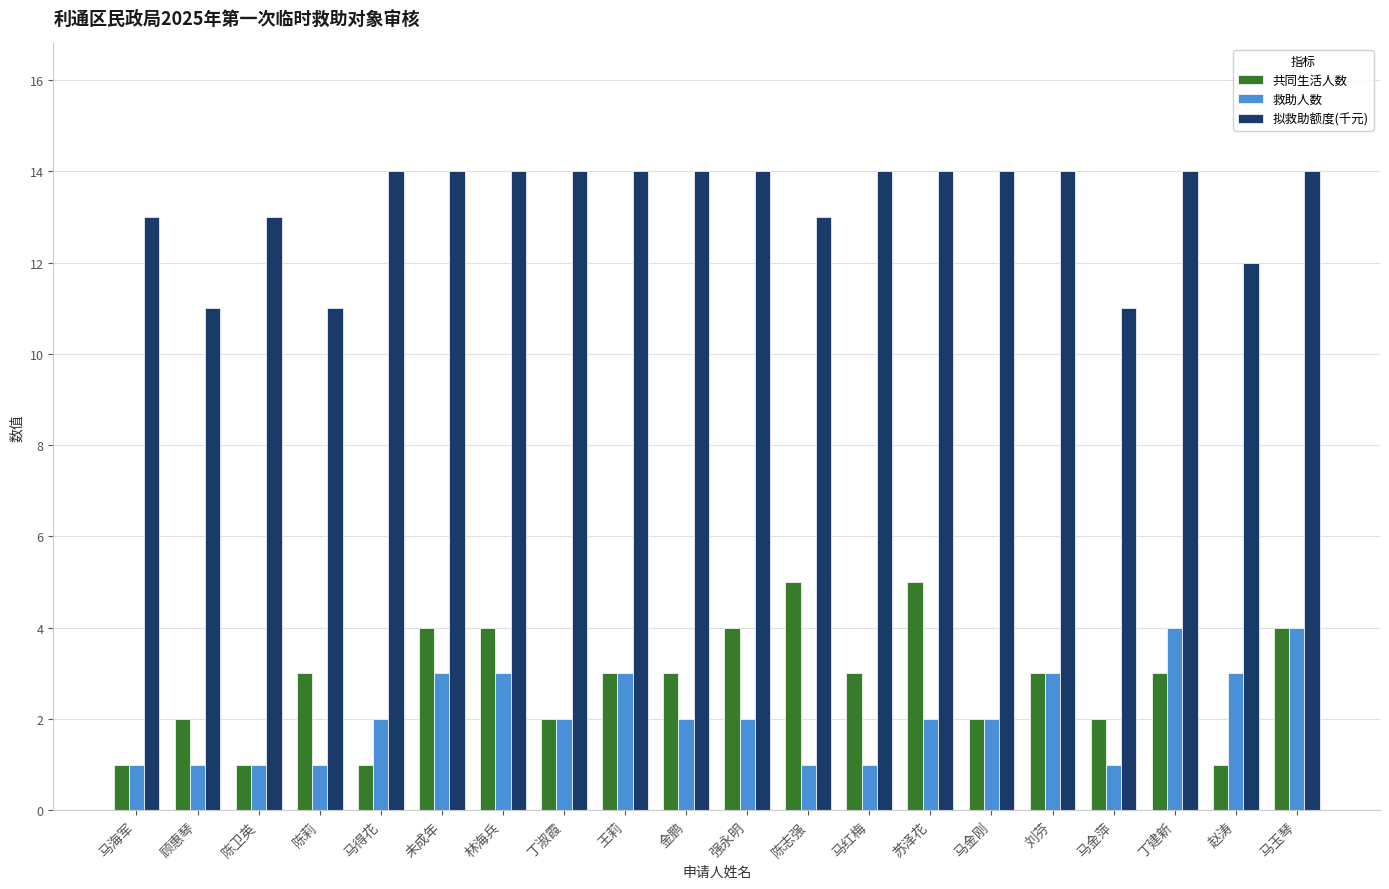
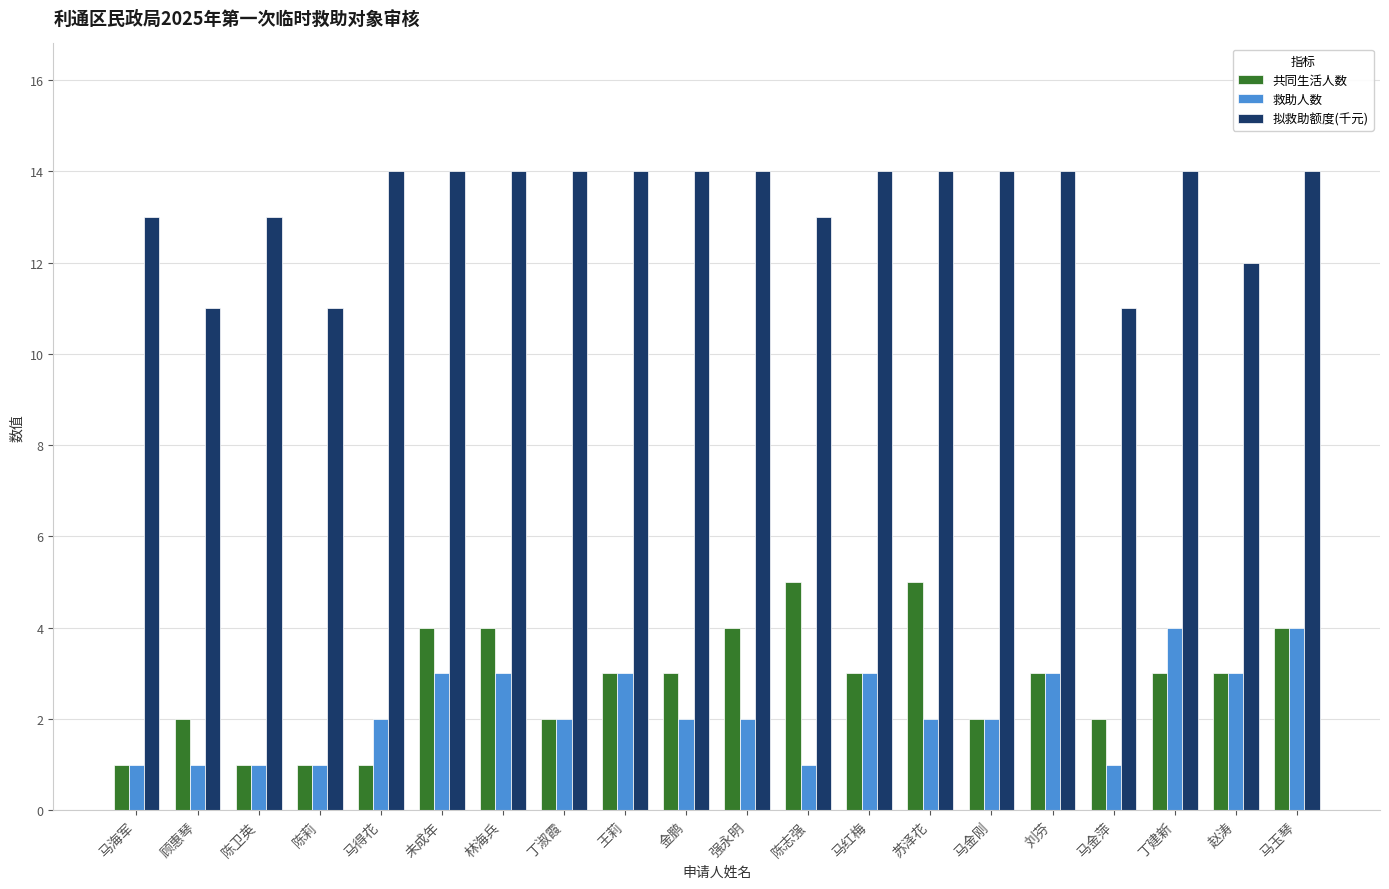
  {
    "共同生活人数": {
      "马海军": 1,
      "顾惠琴": 2,
      "陈卫英": 1,
-     "陈莉": 3,
+     "陈莉": 1,
      "马得花": 1,
      "未成年": 4,
      "林海兵": 4,
      "丁淑霞": 2,
      "王莉": 3,
      "金鹏": 3,
      "强永明": 4,
      "陈志强": 5,
      "马红梅": 3,
      "苏泽花": 5,
      "马金刚": 2,
      "刘芬": 3,
      "马金萍": 2,
      "丁建新": 3,
-     "赵涛": 1,
+     "赵涛": 3,
      "马玉琴": 4
    },
    "救助人数": {
      "马海军": 1,
      "顾惠琴": 1,
      "陈卫英": 1,
      "陈莉": 1,
      "马得花": 2,
      "未成年": 3,
      "林海兵": 3,
      "丁淑霞": 2,
      "王莉": 3,
      "金鹏": 2,
      "强永明": 2,
      "陈志强": 1,
-     "马红梅": 1,
+     "马红梅": 3,
      "苏泽花": 2,
      "马金刚": 2,
      "刘芬": 3,
      "马金萍": 1,
      "丁建新": 4,
      "赵涛": 3,
      "马玉琴": 4
    },
    "拟救助额度(千元)": {
      "马海军": 13,
      "顾惠琴": 11,
      "陈卫英": 13,
      "陈莉": 11,
      "马得花": 14,
      "未成年": 14,
      "林海兵": 14,
      "丁淑霞": 14,
      "王莉": 14,
      "金鹏": 14,
      "强永明": 14,
      "陈志强": 13,
      "马红梅": 14,
      "苏泽花": 14,
      "马金刚": 14,
      "刘芬": 14,
      "马金萍": 11,
      "丁建新": 14,
      "赵涛": 12,
      "马玉琴": 14
    }
  }
